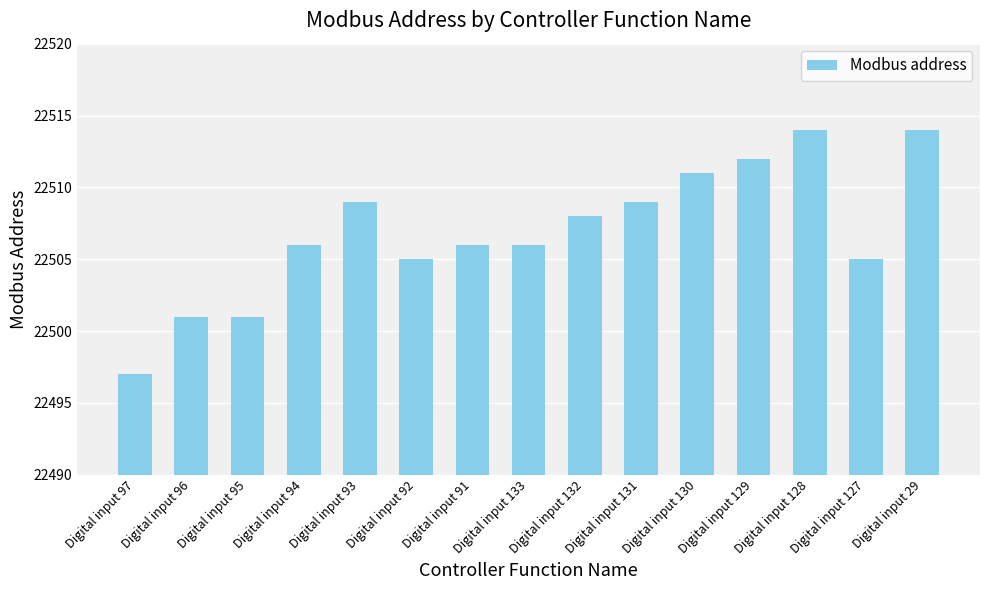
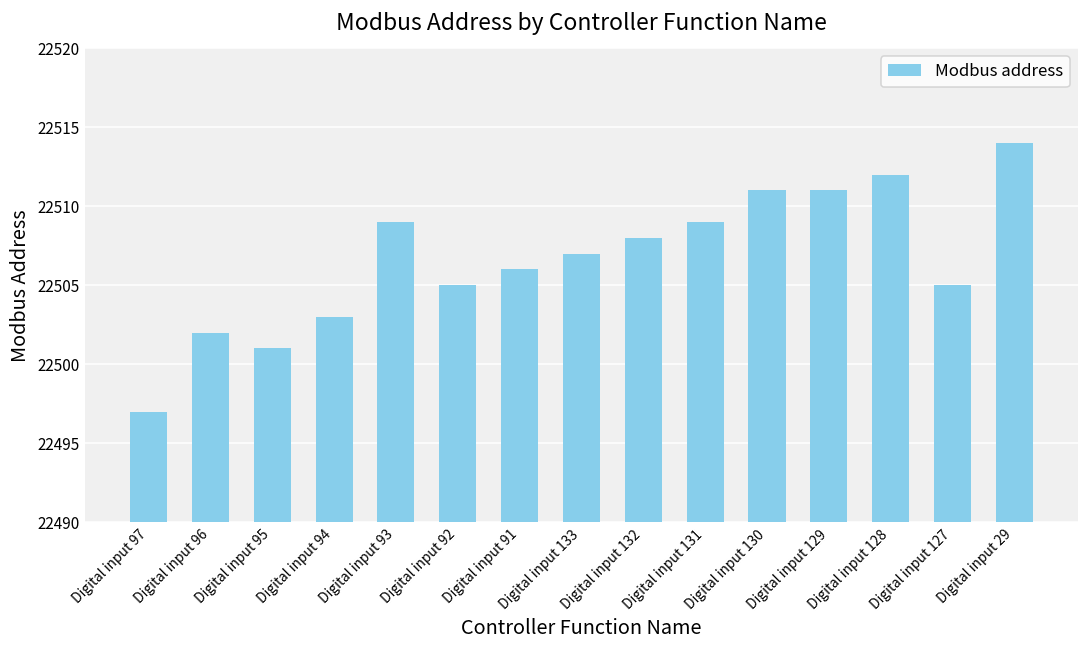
  {
    "Digital input 97": 22497,
-   "Digital input 96": 22501,
+   "Digital input 96": 22502,
    "Digital input 95": 22501,
-   "Digital input 94": 22506,
+   "Digital input 94": 22503,
    "Digital input 93": 22509,
    "Digital input 92": 22505,
    "Digital input 91": 22506,
-   "Digital input 133": 22506,
+   "Digital input 133": 22507,
    "Digital input 132": 22508,
    "Digital input 131": 22509,
    "Digital input 130": 22511,
-   "Digital input 129": 22512,
-   "Digital input 128": 22514,
+   "Digital input 129": 22511,
+   "Digital input 128": 22512,
    "Digital input 127": 22505,
    "Digital input 29": 22514
  }
